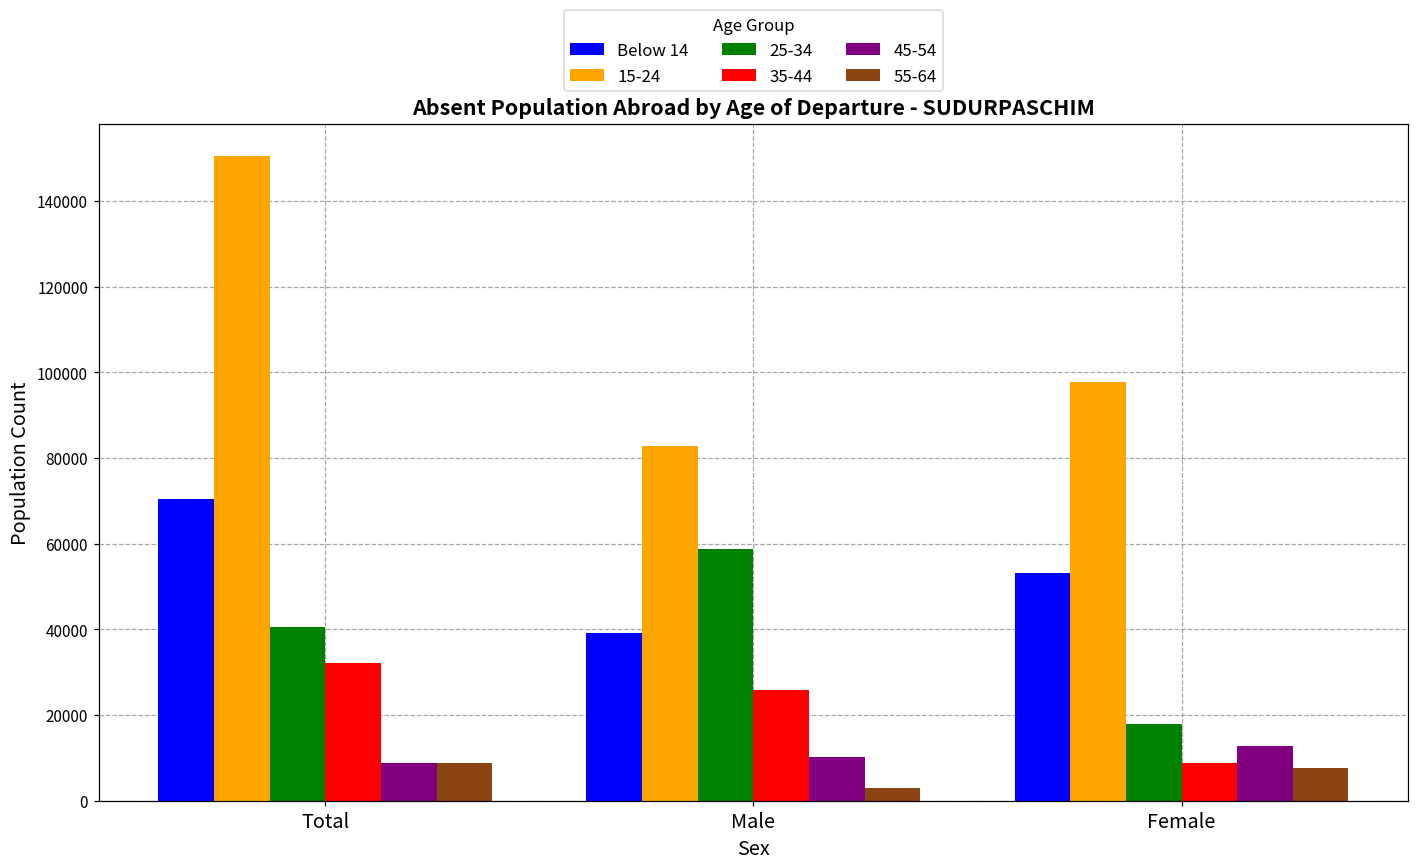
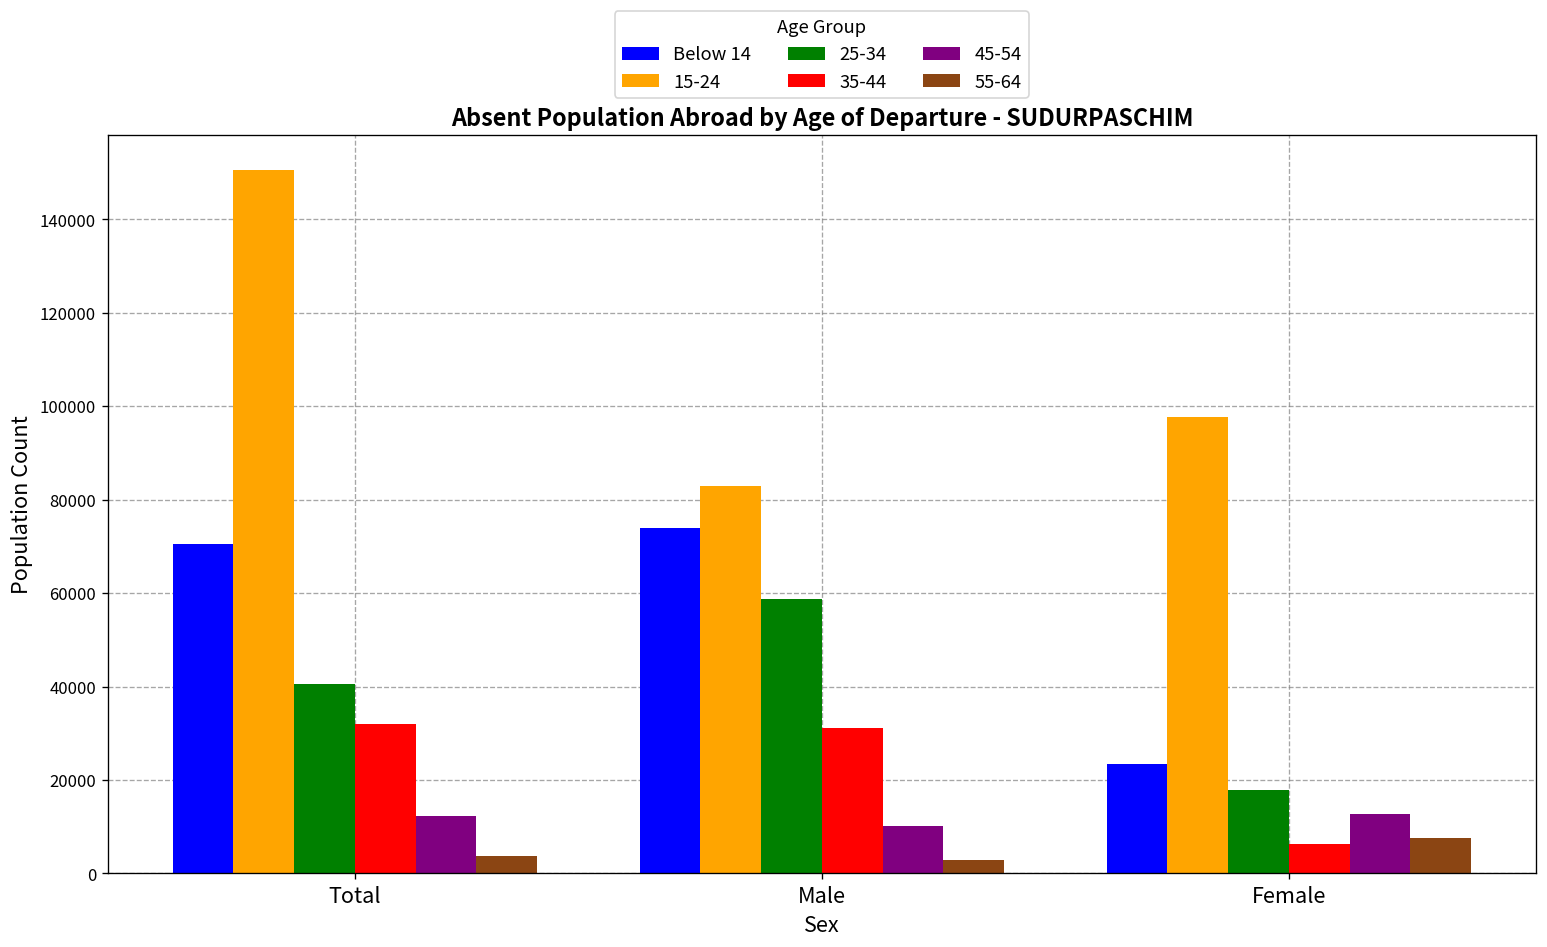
  {
    "Below 14": {
      "Total": 71000,
-     "Male": 39000,
-     "Female": 53000
+     "Male": 74000,
+     "Female": 23000
    },
    "15-24": {
      "Total": 151000,
      "Male": 83000,
      "Female": 98000
    },
    "25-34": {
      "Total": 41000,
      "Male": 59000,
      "Female": 18000
    },
    "35-44": {
      "Total": 32000,
-     "Male": 26000,
-     "Female": 9000
+     "Male": 31000,
+     "Female": 6000
    },
    "45-54": {
-     "Total": 9000,
+     "Total": 12000,
      "Male": 10000,
      "Female": 13000
    },
    "55-64": {
-     "Total": 9000,
+     "Total": 4000,
      "Male": 3000,
      "Female": 8000
    }
  }
